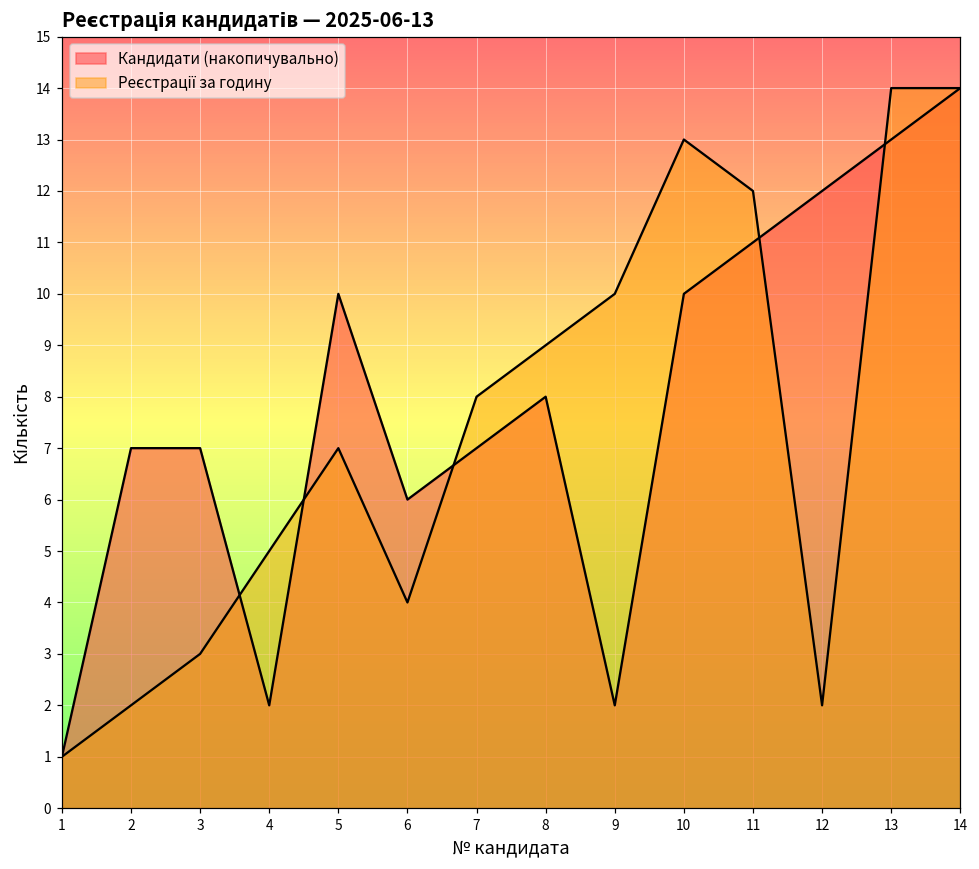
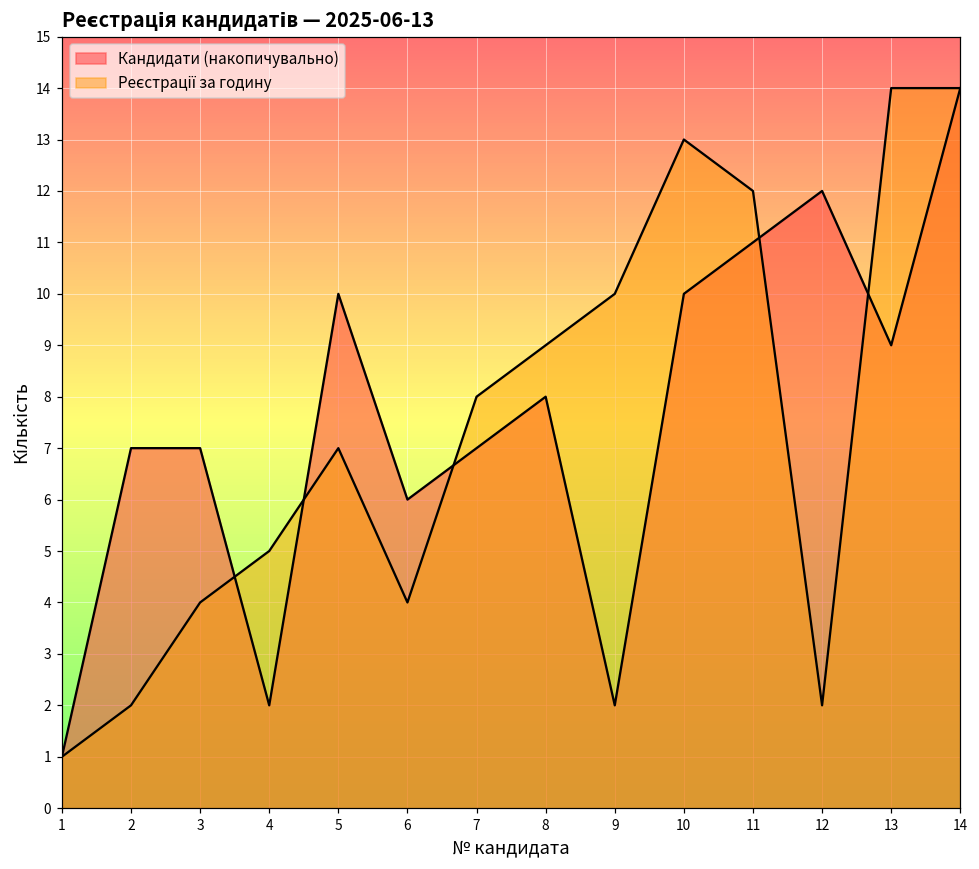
  {
    "Кандидати (накопичувально)": {
      "2": 7,
      "3": 7,
      "4": 2,
      "5": 10,
      "6": 6,
      "7": 7,
      "8": 8,
      "9": 2,
      "10": 10,
      "11": 11,
      "12": 12,
-     "13": 13
+     "13": 9
    },
    "Реєстрації за годину": {
      "2": 2,
-     "3": 3,
+     "3": 4,
      "4": 5,
      "5": 7,
      "6": 4,
      "7": 8,
      "8": 9,
      "9": 10,
      "10": 13,
      "11": 12,
      "12": 2,
      "13": 14
    }
  }
